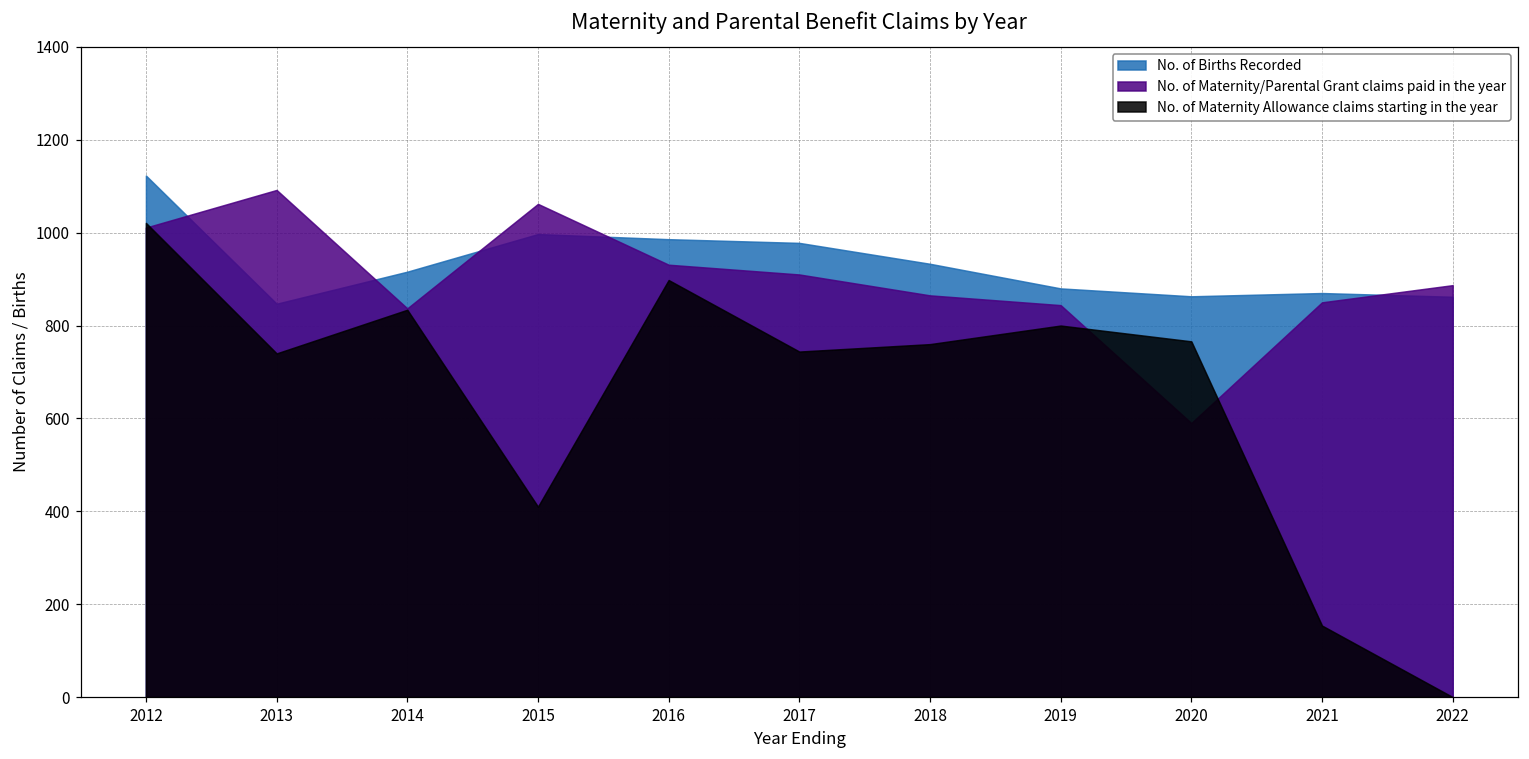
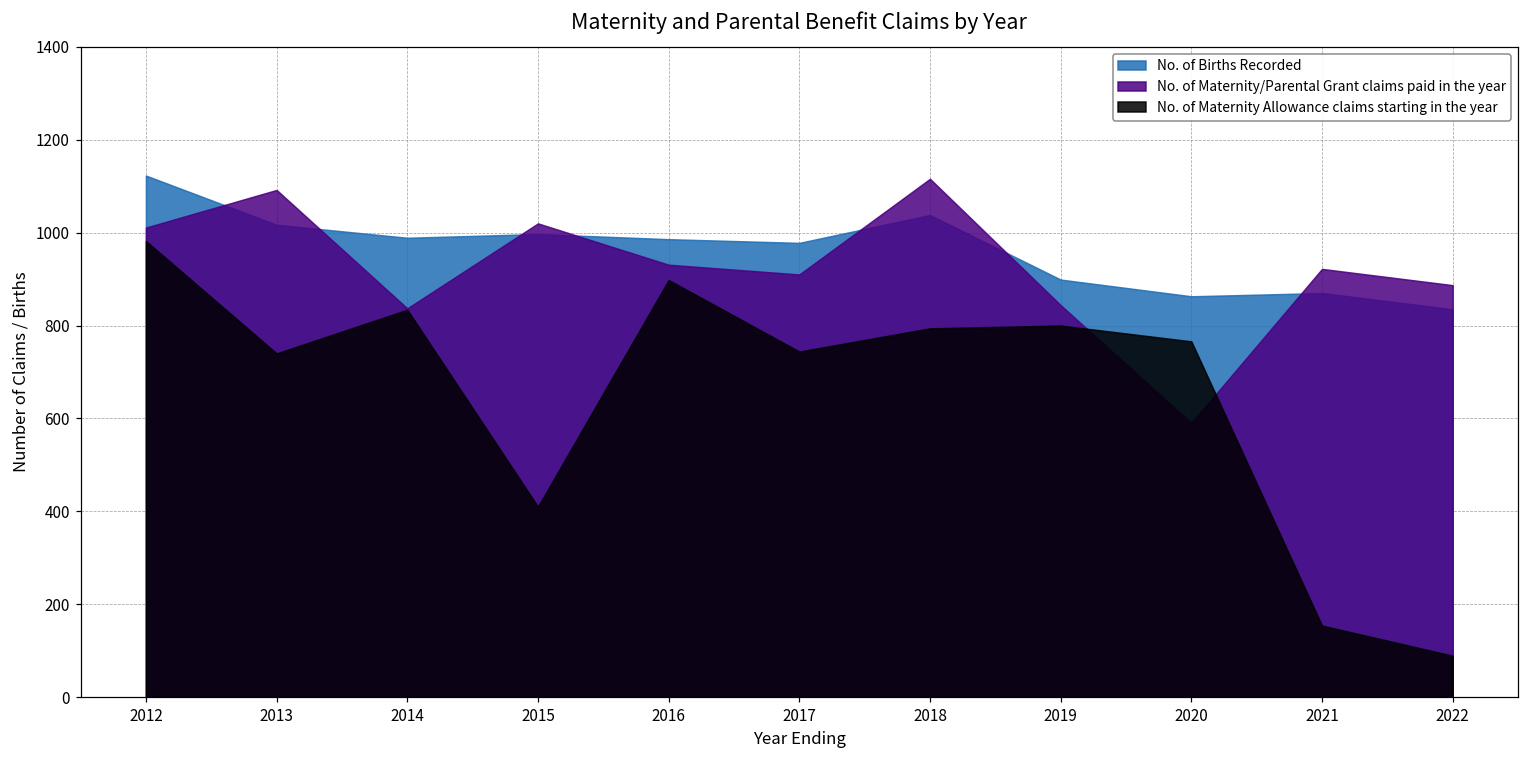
  {
    "No. of Births Recorded": {
      "2012": 1120,
-     "2013": 850,
-     "2014": 920,
+     "2013": 1020,
+     "2014": 990,
      "2015": 1000,
      "2016": 990,
      "2017": 980,
-     "2018": 930,
-     "2019": 880,
+     "2018": 1040,
+     "2019": 900,
      "2020": 860,
      "2021": 870,
-     "2022": 860
+     "2022": 840
    },
    "No. of Maternity/Parental Grant claims paid in the year": {
      "2012": 1010,
      "2013": 1090,
-     "2015": 1060,
+     "2015": 1020,
      "2016": 930,
      "2017": 910,
-     "2018": 870,
+     "2018": 1120,
      "2019": 840,
      "2020": 590,
-     "2021": 850,
+     "2021": 920,
      "2022": 890
    },
    "No. of Maternity Allowance claims starting in the year": {
-     "2012": 1020,
+     "2012": 980,
      "2013": 740,
      "2015": 410,
      "2016": 900,
      "2017": 740,
-     "2018": 760,
+     "2018": 790,
      "2019": 800,
      "2020": 770,
      "2021": 150,
-     "2022": 0
+     "2022": 90
    }
  }
